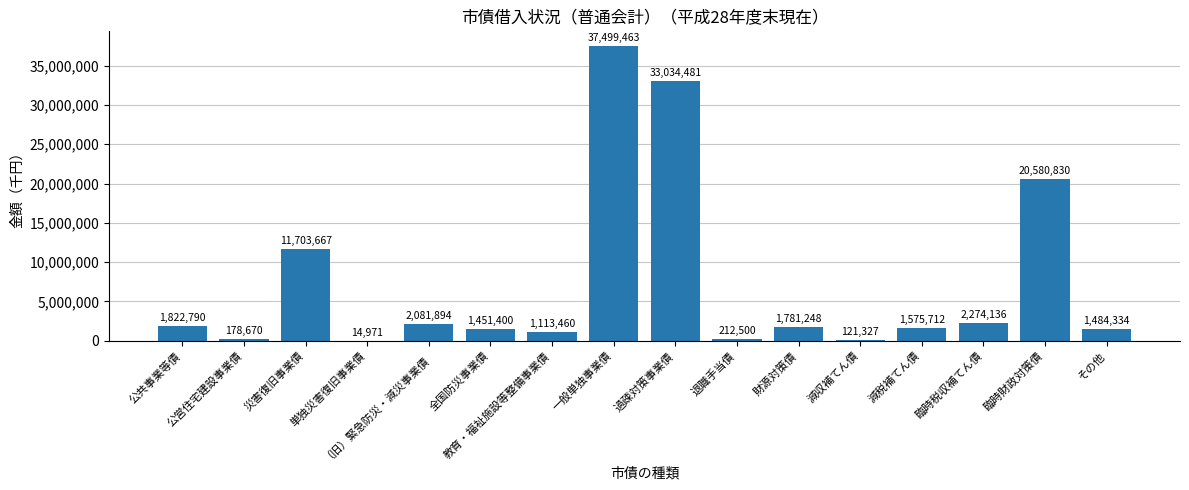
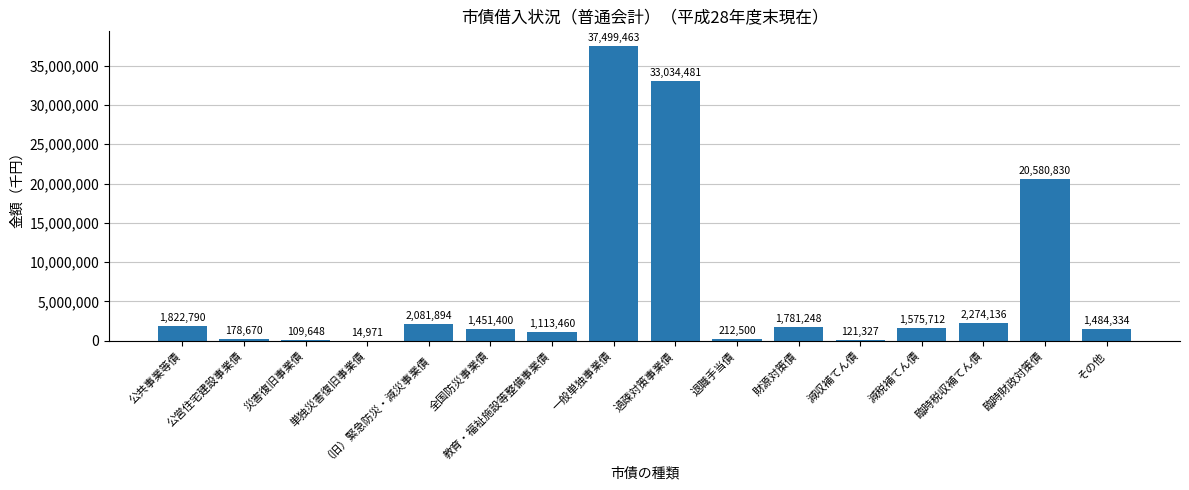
  {
    "公共事業等債": "1,822,790",
    "公営住宅建設事業債": "178,670",
-   "災害復旧事業債": "11,703,667",
+   "災害復旧事業債": "109,648",
    "単独災害復旧事業債": "14,971",
    "（旧）緊急防災・減災事業債": "2,081,894",
    "全国防災事業債": "1,451,400",
    "教育・福祉施設等整備事業債": "1,113,460",
    "一般単独事業債": "37,499,463",
    "過疎対策事業債": "33,034,481",
    "退職手当債": "212,500",
    "財源対策債": "1,781,248",
    "減収補てん債": "121,327",
    "減税補てん債": "1,575,712",
    "臨時税収補てん債": "2,274,136",
    "臨時財政対策債": "20,580,830",
    "その他": "1,484,334"
  }
